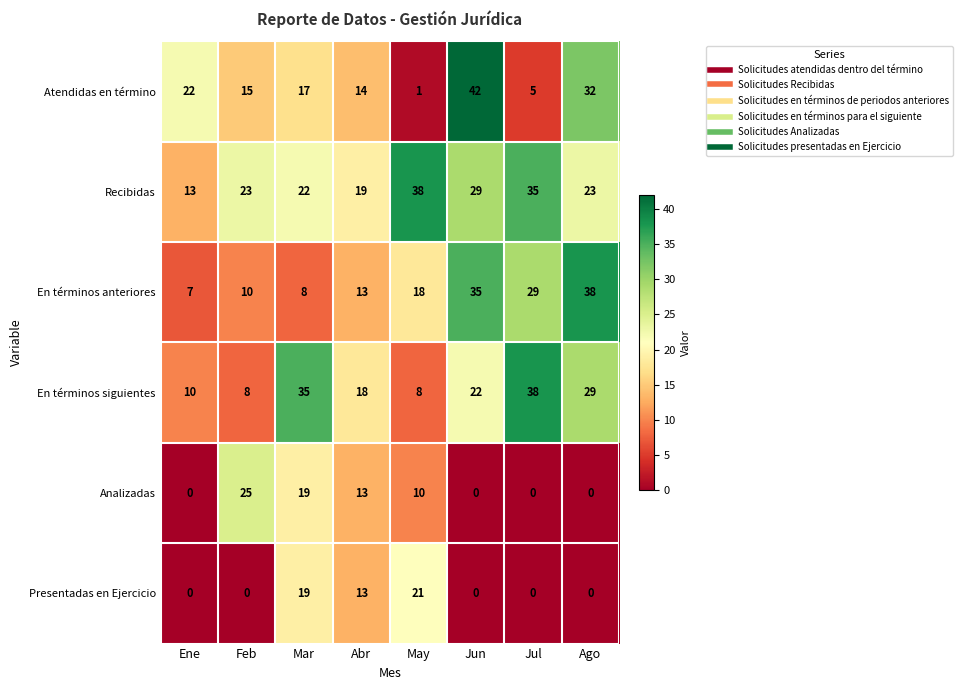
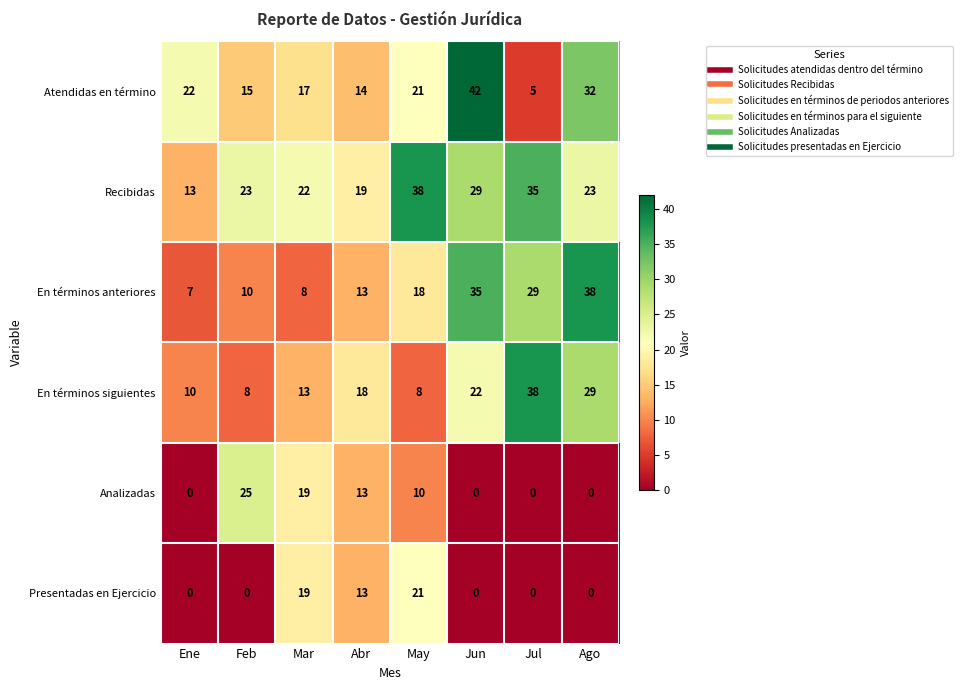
  {
    "Atendidas en término": {
      "Ene": 22,
      "Feb": 15,
      "Mar": 17,
      "Abr": 14,
-     "May": 1,
+     "May": 21,
      "Jun": 42,
      "Jul": 5,
      "Ago": 32
    },
    "Recibidas": {
      "Ene": 13,
      "Feb": 23,
      "Mar": 22,
      "Abr": 19,
      "May": 38,
      "Jun": 29,
      "Jul": 35,
      "Ago": 23
    },
    "En términos anteriores": {
      "Ene": 7,
      "Feb": 10,
      "Mar": 8,
      "Abr": 13,
      "May": 18,
      "Jun": 35,
      "Jul": 29,
      "Ago": 38
    },
    "En términos siguientes": {
      "Ene": 10,
      "Feb": 8,
-     "Mar": 35,
+     "Mar": 13,
      "Abr": 18,
      "May": 8,
      "Jun": 22,
      "Jul": 38,
      "Ago": 29
    },
    "Analizadas": {
      "Ene": 0,
      "Feb": 25,
      "Mar": 19,
      "Abr": 13,
      "May": 10,
      "Jun": 0,
      "Jul": 0,
      "Ago": 0
    },
    "Presentadas en Ejercicio": {
      "Ene": 0,
      "Feb": 0,
      "Mar": 19,
      "Abr": 13,
      "May": 21,
      "Jun": 0,
      "Jul": 0,
      "Ago": 0
    }
  }
